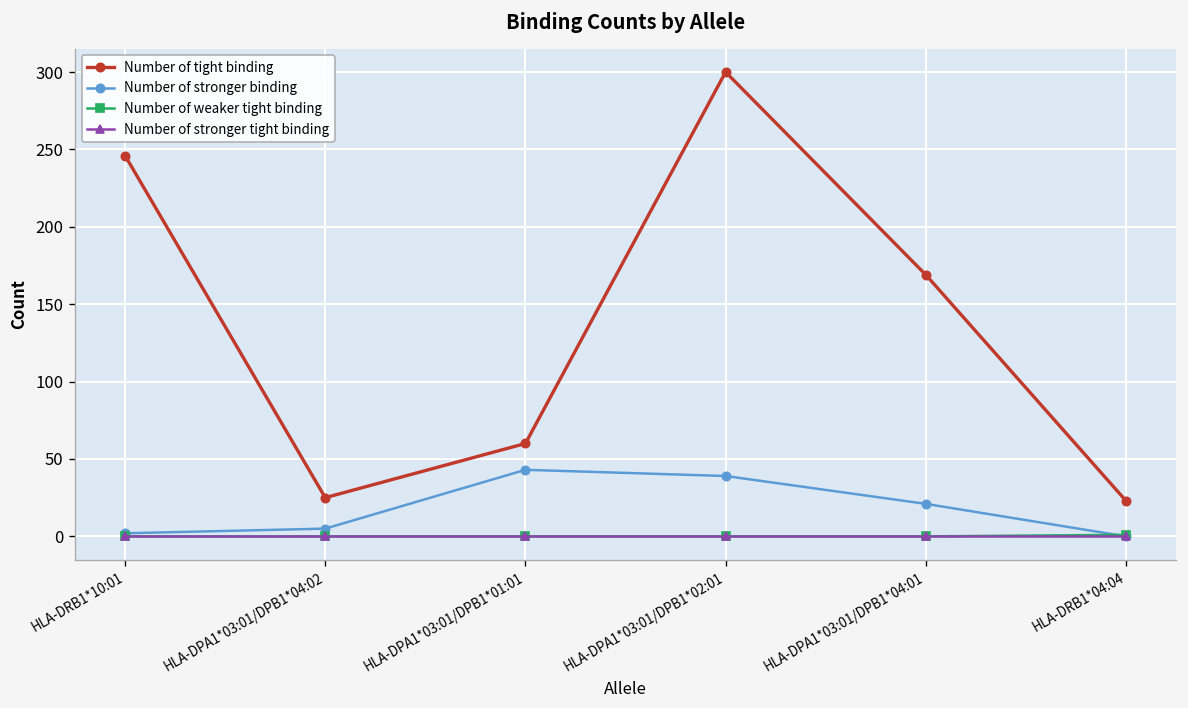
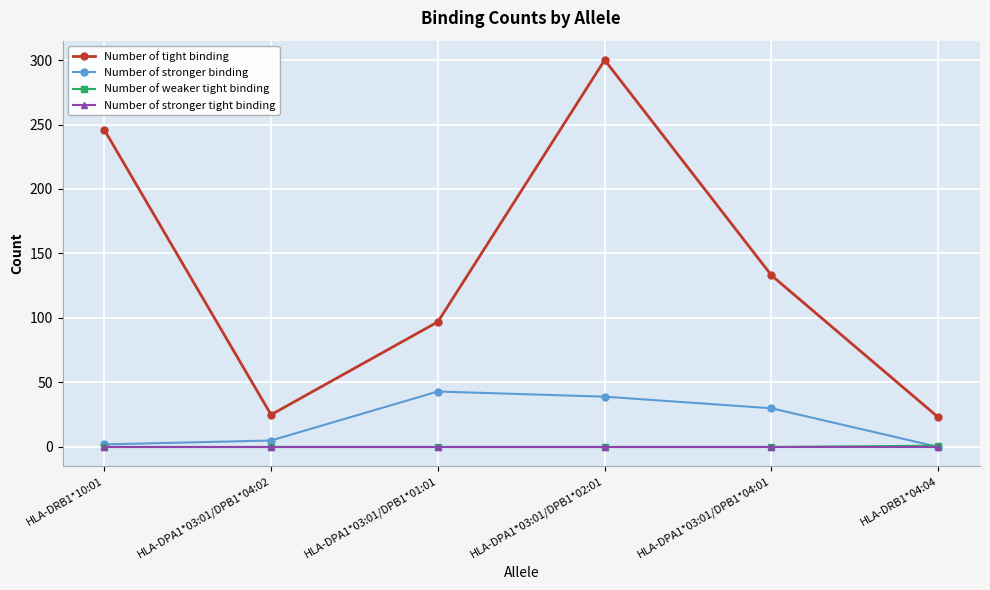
  {
    "Number of tight binding": {
      "HLA-DRB1*10:01": 246,
      "HLA-DPA1*03:01/DPB1*04:02": 25,
-     "HLA-DPA1*03:01/DPB1*01:01": 60,
+     "HLA-DPA1*03:01/DPB1*01:01": 97,
      "HLA-DPA1*03:01/DPB1*02:01": 300,
-     "HLA-DPA1*03:01/DPB1*04:01": 169,
+     "HLA-DPA1*03:01/DPB1*04:01": 133,
      "HLA-DRB1*04:04": 23
    },
    "Number of stronger binding": {
      "HLA-DRB1*10:01": 2,
      "HLA-DPA1*03:01/DPB1*04:02": 5,
      "HLA-DPA1*03:01/DPB1*01:01": 43,
      "HLA-DPA1*03:01/DPB1*02:01": 39,
-     "HLA-DPA1*03:01/DPB1*04:01": 21
+     "HLA-DPA1*03:01/DPB1*04:01": 30
    }
  }
